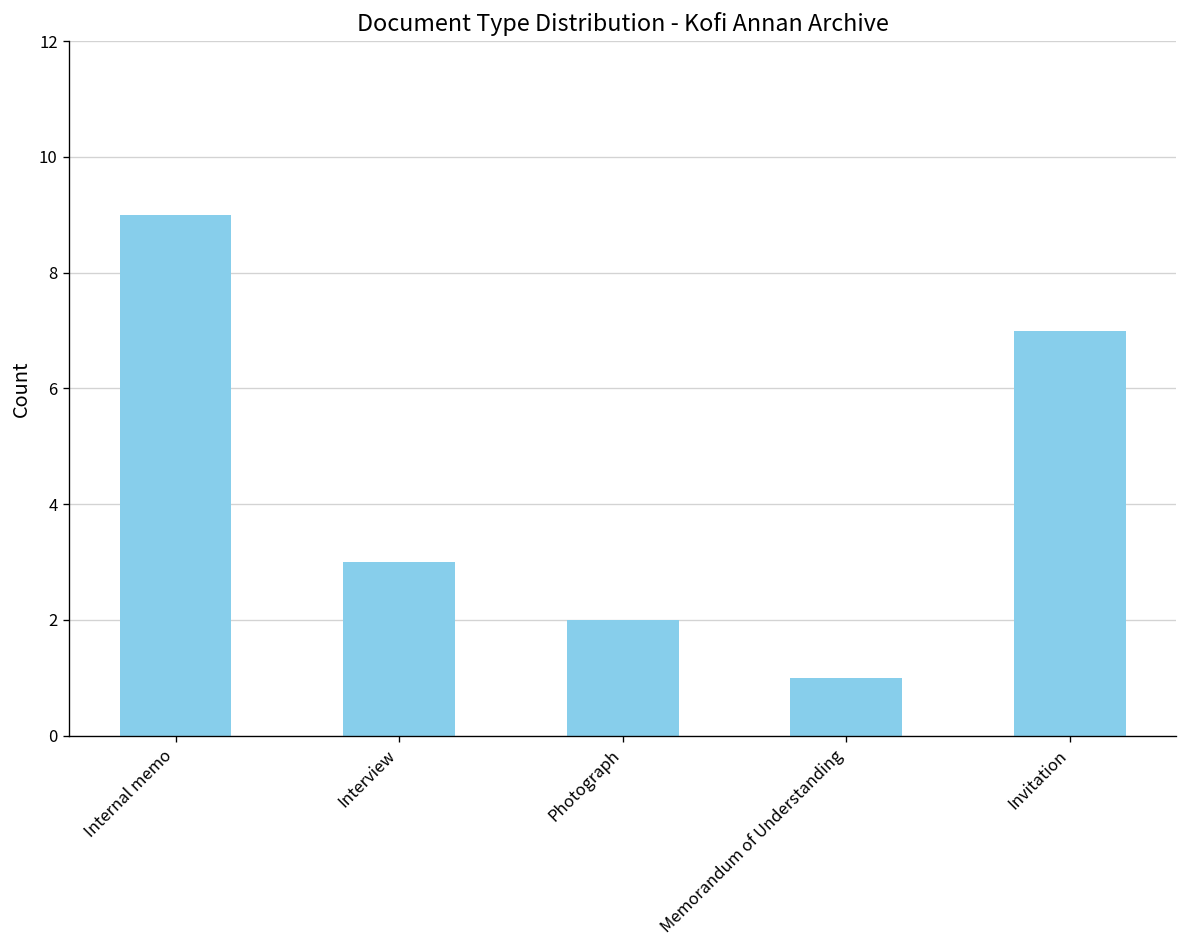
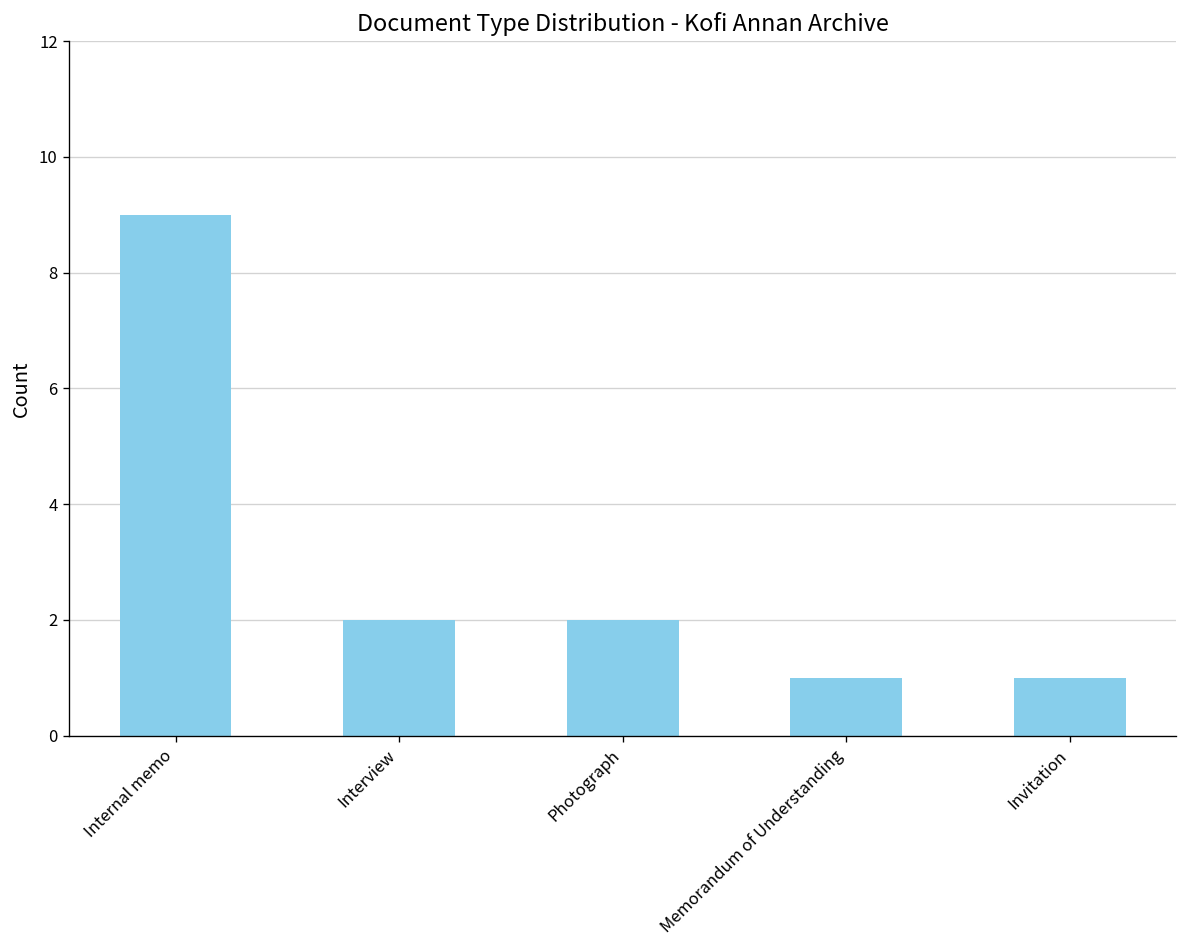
  {
    "Internal memo": 9,
-   "Interview": 3,
+   "Interview": 2,
    "Photograph": 2,
    "Memorandum of Understanding": 1,
-   "Invitation": 7
+   "Invitation": 1
  }
